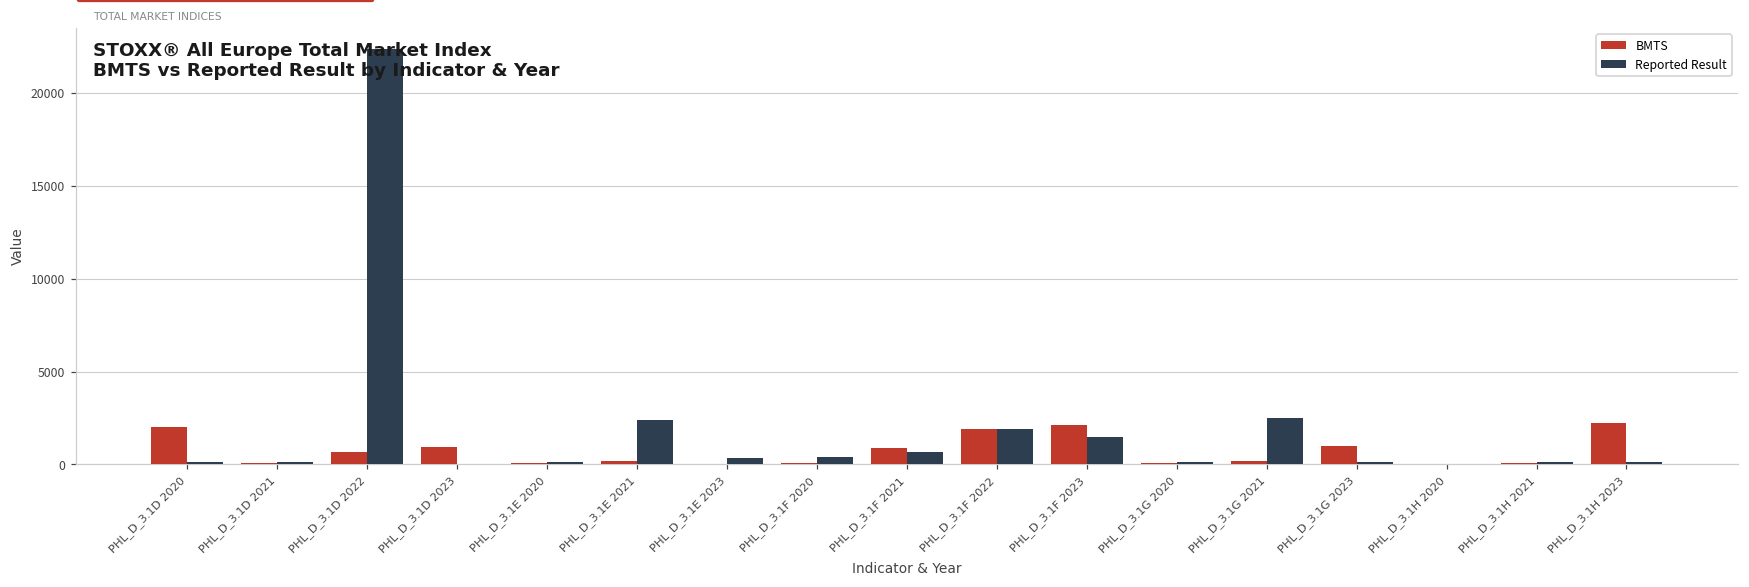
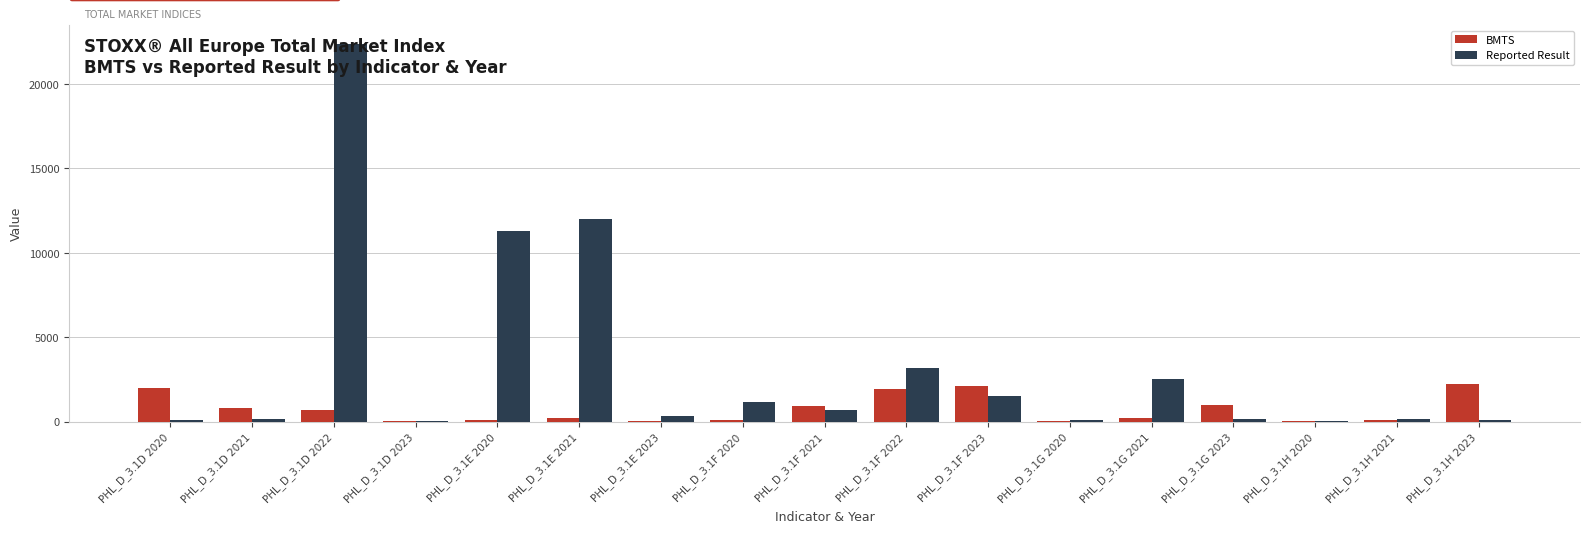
  {
    "BMTS": {
      "PHL_D_3.1D 2020": 2000,
-     "PHL_D_3.1D 2021": 100,
+     "PHL_D_3.1D 2021": 800,
      "PHL_D_3.1D 2022": 700,
-     "PHL_D_3.1D 2023": 900,
+     "PHL_D_3.1D 2023": 100,
      "PHL_D_3.1E 2021": 200,
      "PHL_D_3.1F 2021": 900,
      "PHL_D_3.1F 2022": 1900,
      "PHL_D_3.1F 2023": 2100,
      "PHL_D_3.1G 2021": 200,
      "PHL_D_3.1G 2023": 1000,
      "PHL_D_3.1H 2023": 2200
    },
    "Reported Result": {
      "PHL_D_3.1D 2022": 22400,
-     "PHL_D_3.1E 2020": 100,
-     "PHL_D_3.1E 2021": 2400,
+     "PHL_D_3.1E 2020": 11300,
+     "PHL_D_3.1E 2021": 12000,
      "PHL_D_3.1E 2023": 300,
-     "PHL_D_3.1F 2020": 400,
+     "PHL_D_3.1F 2020": 1200,
      "PHL_D_3.1F 2021": 700,
-     "PHL_D_3.1F 2022": 1900,
+     "PHL_D_3.1F 2022": 3200,
      "PHL_D_3.1F 2023": 1500,
      "PHL_D_3.1G 2021": 2500
    }
  }
